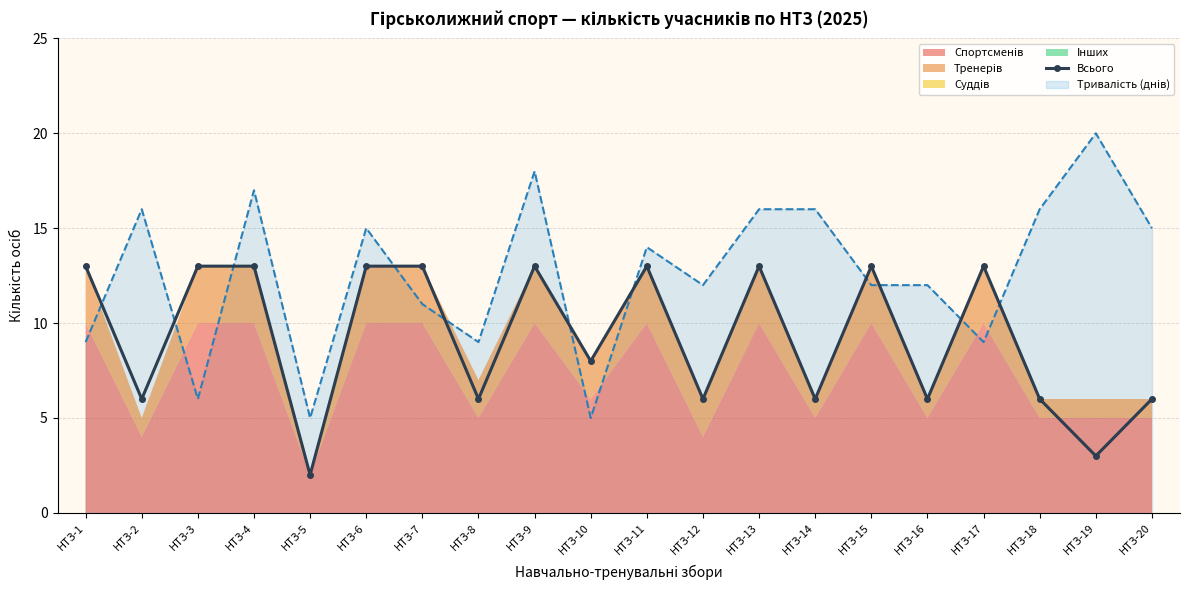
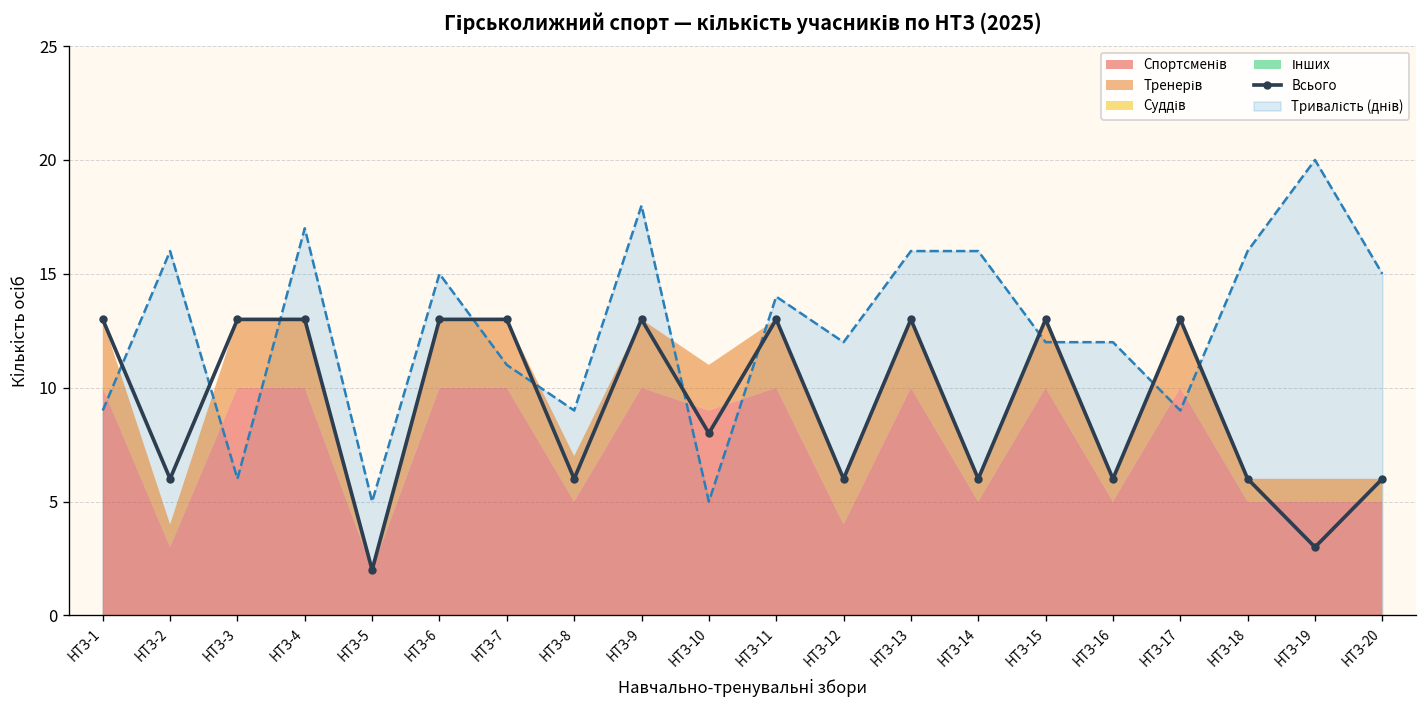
  {
    "Спортсменів": {
      "НТЗ-1": 10,
-     "НТЗ-2": 4,
+     "НТЗ-2": 3,
      "НТЗ-3": 10,
      "НТЗ-4": 10,
      "НТЗ-6": 10,
      "НТЗ-7": 10,
      "НТЗ-8": 5,
      "НТЗ-9": 10,
-     "НТЗ-10": 6,
+     "НТЗ-10": 9,
      "НТЗ-11": 10,
      "НТЗ-12": 4,
      "НТЗ-13": 10,
      "НТЗ-14": 5,
      "НТЗ-15": 10,
      "НТЗ-16": 5,
      "НТЗ-17": 10,
      "НТЗ-18": 5,
      "НТЗ-19": 5,
      "НТЗ-20": 5
    },
    "Всього": {
      "НТЗ-2": 6,
      "НТЗ-8": 6,
      "НТЗ-19": 3
    },
    "Тривалість (днів)": {
      "НТЗ-1": 9,
      "НТЗ-2": 16,
      "НТЗ-3": 6,
      "НТЗ-4": 17,
      "НТЗ-5": 5,
      "НТЗ-6": 15,
      "НТЗ-7": 11,
      "НТЗ-8": 9,
      "НТЗ-9": 18,
      "НТЗ-10": 5,
      "НТЗ-11": 14,
      "НТЗ-12": 12,
      "НТЗ-13": 16,
      "НТЗ-14": 16,
      "НТЗ-15": 12,
      "НТЗ-16": 12,
      "НТЗ-17": 9,
      "НТЗ-18": 16,
      "НТЗ-19": 20,
      "НТЗ-20": 15
    }
  }
